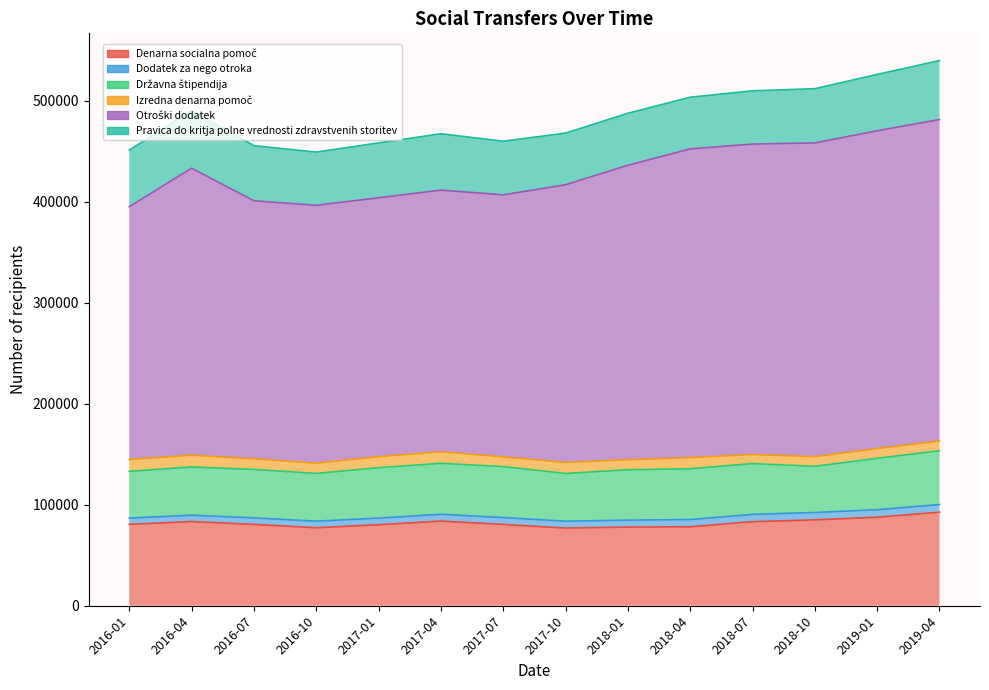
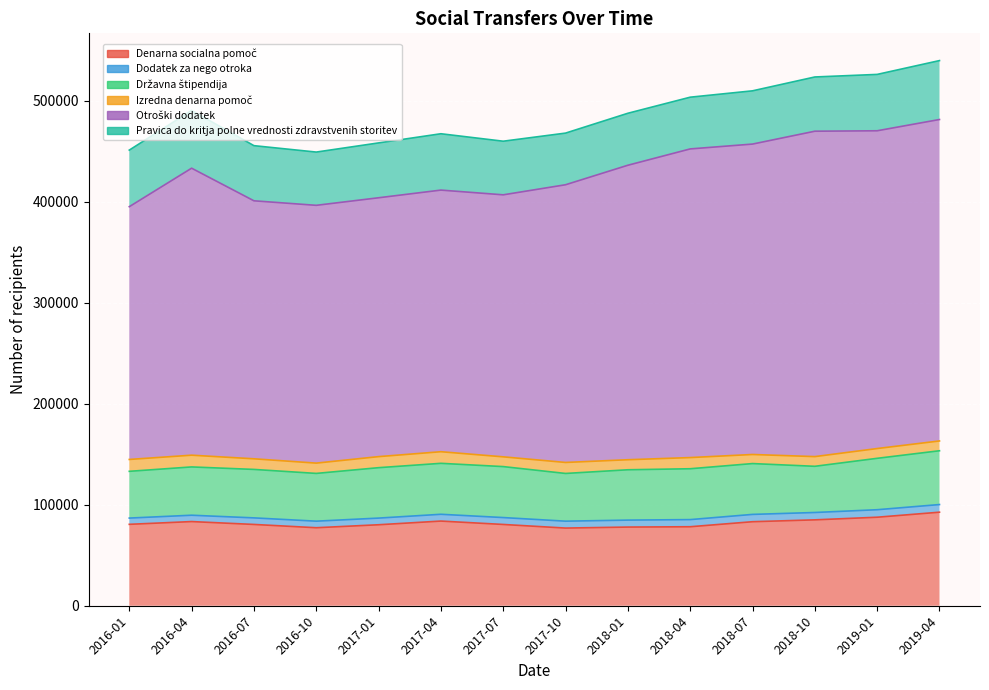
  {
    "Denarna socialna pomoč": {
      "2016-01": 81000,
      "2016-04": 83000,
      "2016-07": 81000,
      "2016-10": 77000,
      "2017-01": 80000,
      "2017-04": 84000,
      "2017-07": 81000,
      "2017-10": 77000,
      "2018-01": 78000,
      "2018-04": 78000,
      "2018-07": 83000,
      "2018-10": 85000,
      "2019-01": 88000,
      "2019-04": 93000
    },
    "Dodatek za nego otroka": {
      "2016-01": 6000,
      "2016-04": 6000,
      "2016-07": 7000,
      "2016-10": 6000,
      "2017-01": 7000,
      "2017-04": 7000,
      "2017-07": 7000,
      "2017-10": 7000,
      "2018-01": 7000,
      "2018-04": 7000,
      "2018-07": 7000,
      "2018-10": 7000,
      "2019-01": 7000,
      "2019-04": 8000
    },
    "Izredna denarna pomoč": {
      "2016-01": 12000,
      "2016-04": 12000,
      "2016-07": 11000,
      "2016-10": 10000,
      "2017-01": 11000,
      "2017-04": 12000,
      "2017-07": 10000,
      "2017-10": 11000,
      "2018-01": 10000,
      "2018-04": 11000,
      "2018-07": 9000,
      "2018-10": 10000,
      "2019-01": 10000,
      "2019-04": 10000
    },
    "Otroški dodatek": {
      "2016-01": 250000,
      "2016-04": 284000,
      "2016-07": 256000,
      "2016-10": 255000,
      "2017-01": 256000,
      "2017-04": 259000,
      "2017-07": 260000,
      "2017-10": 275000,
      "2018-01": 292000,
      "2018-04": 306000,
      "2018-07": 307000,
-     "2018-10": 311000,
+     "2018-10": 322000,
      "2019-01": 315000,
      "2019-04": 318000
    }
  }
